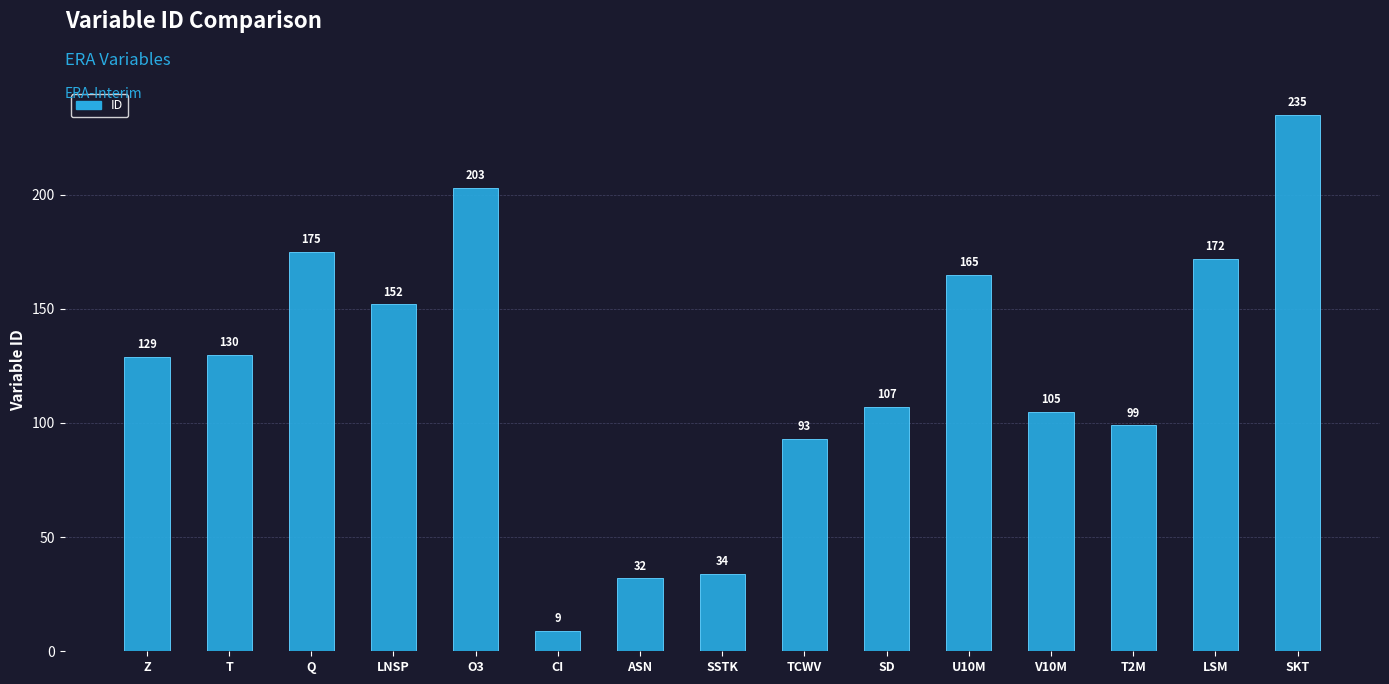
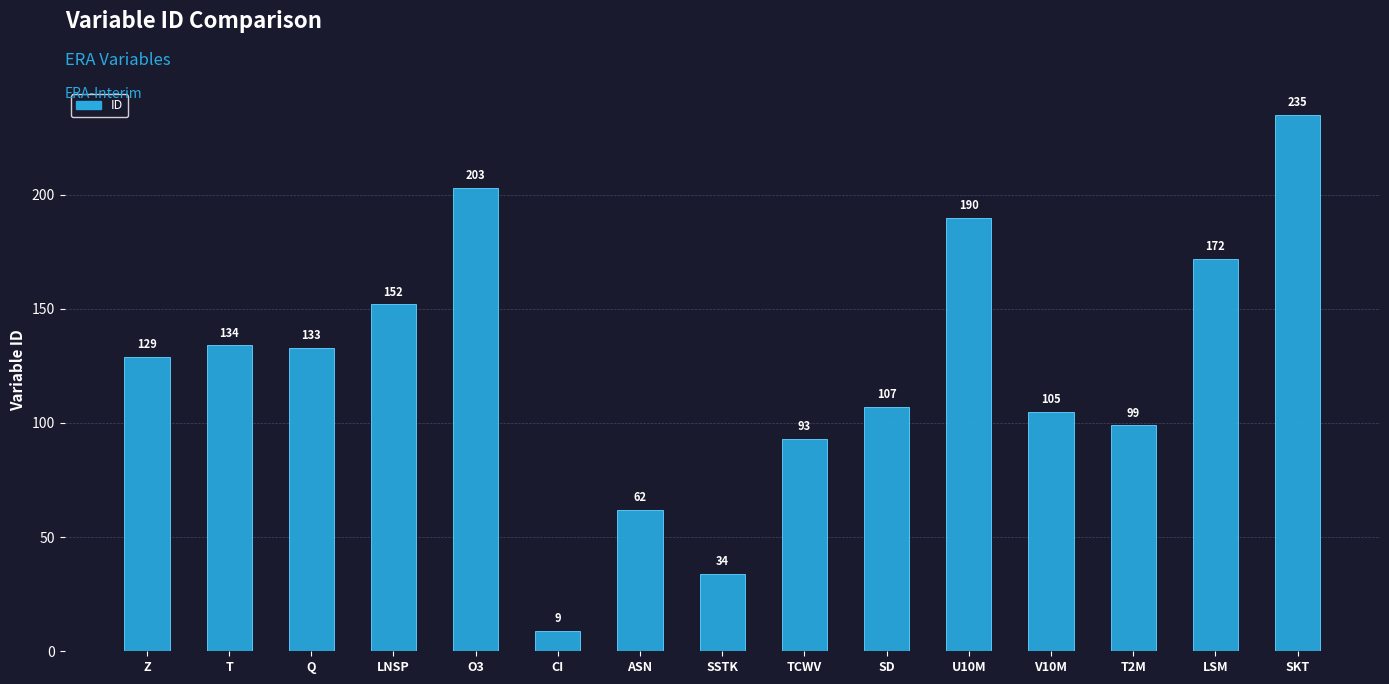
  {
    "Z": 129,
-   "T": 130,
-   "Q": 175,
+   "T": 134,
+   "Q": 133,
    "LNSP": 152,
    "O3": 203,
    "CI": 9,
-   "ASN": 32,
+   "ASN": 62,
    "SSTK": 34,
    "TCWV": 93,
    "SD": 107,
-   "U10M": 165,
+   "U10M": 190,
    "V10M": 105,
    "T2M": 99,
    "LSM": 172,
    "SKT": 235
  }
